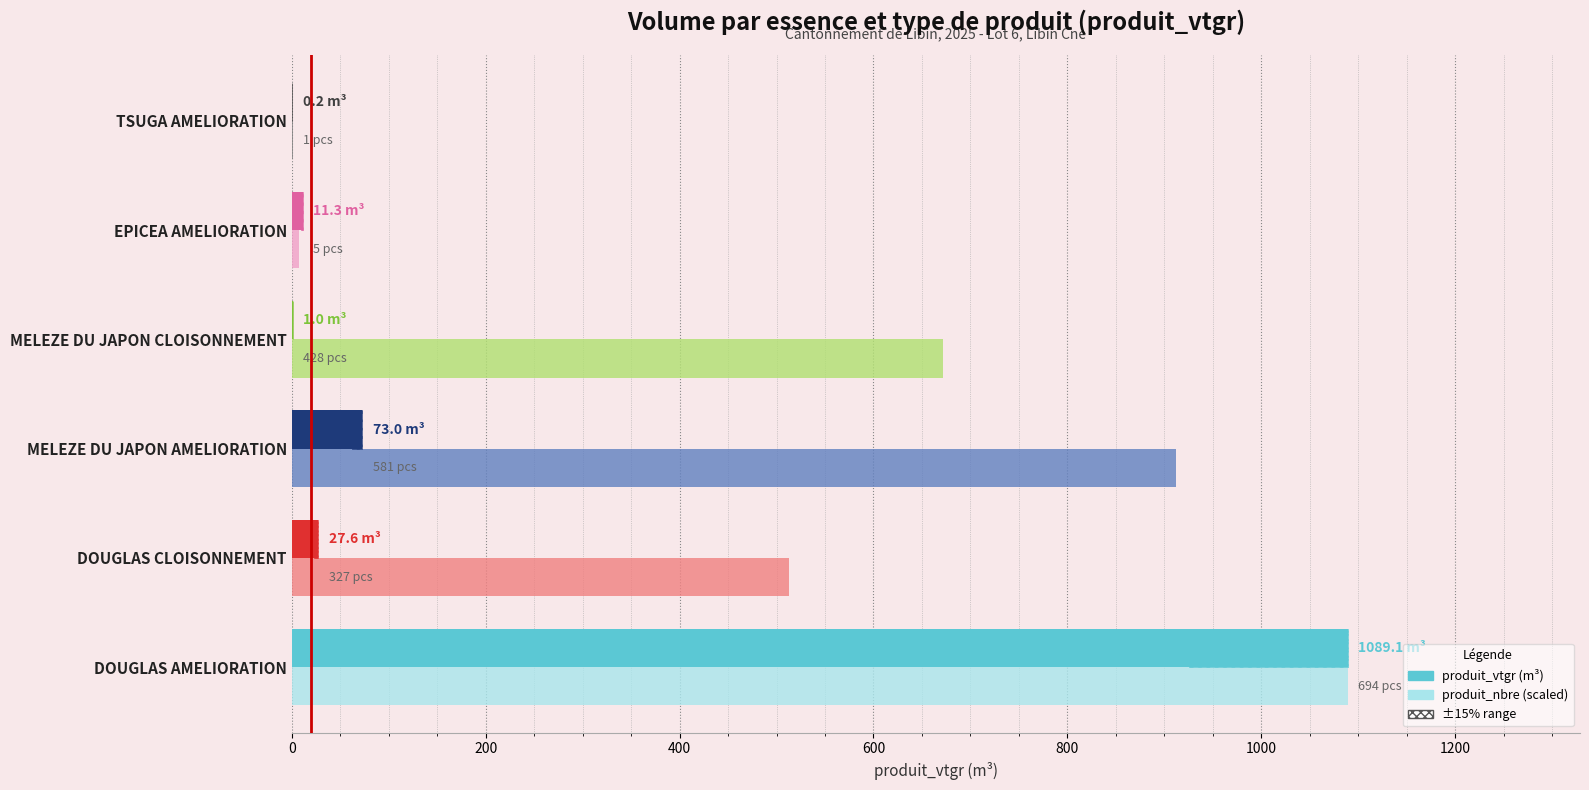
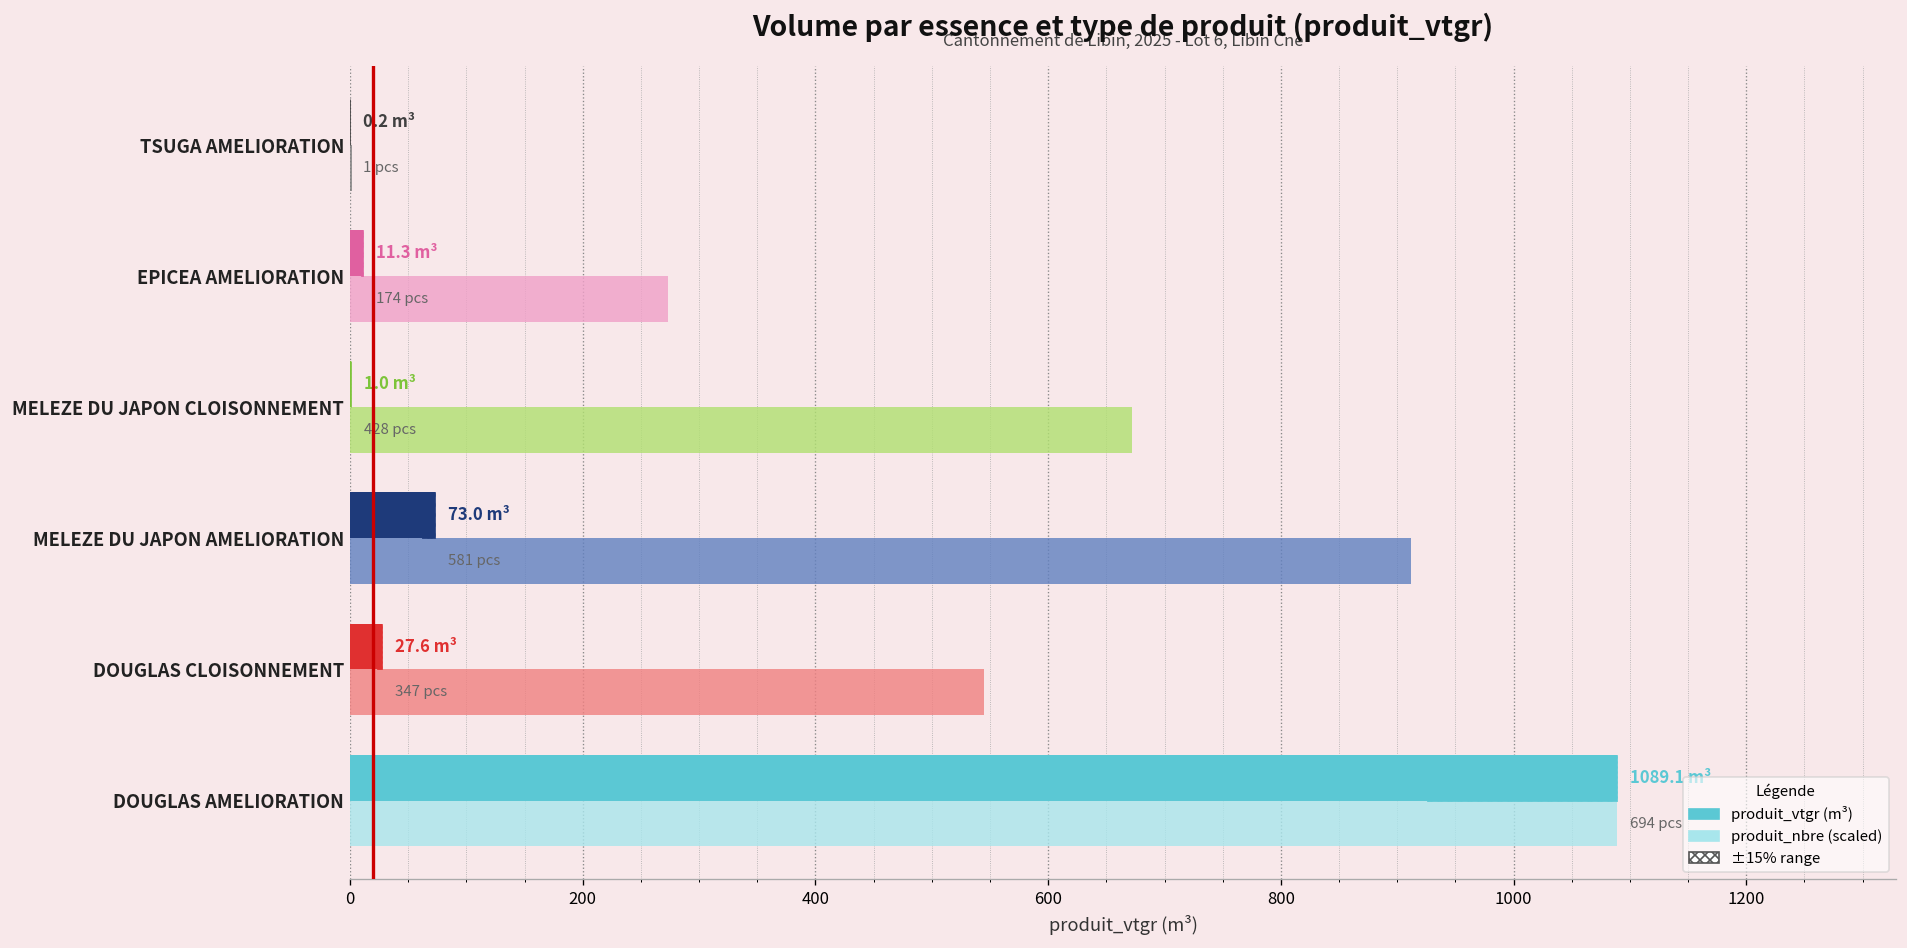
  {
    "produit_nbre (scaled)": {
-     "EPICEA AMELIORATION": 5,
-     "DOUGLAS CLOISONNEMENT": 327
+     "EPICEA AMELIORATION": 174,
+     "DOUGLAS CLOISONNEMENT": 347
    }
  }
